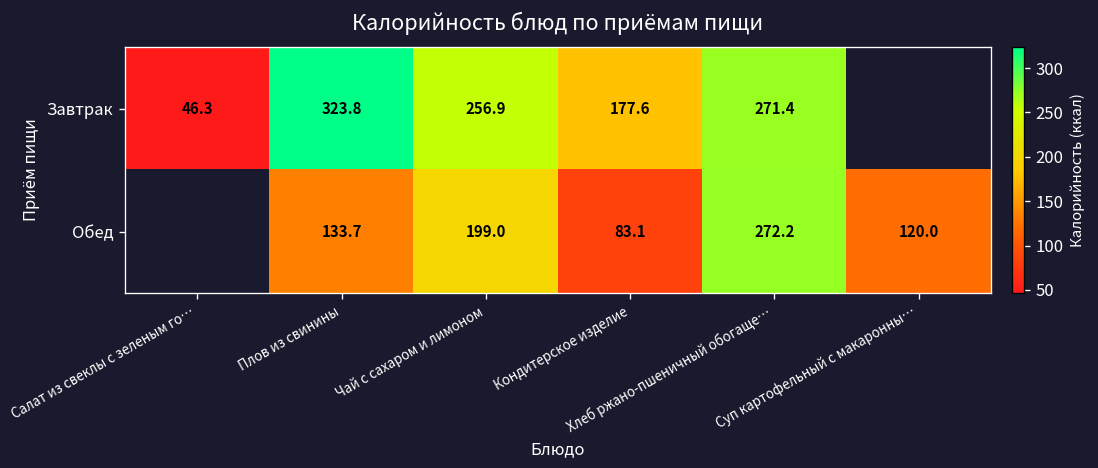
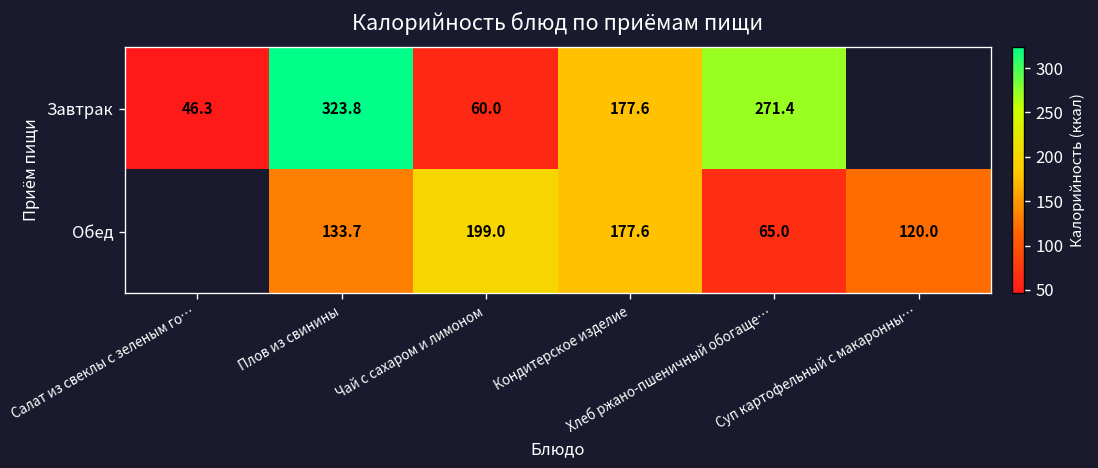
  {
    "Завтрак": {
      "Салат из свеклы с зеленым го…": 46.3,
      "Плов из свинины": 323.8,
-     "Чай с сахаром и лимоном": 256.9,
+     "Чай с сахаром и лимоном": 60.0,
      "Кондитерское изделие": 177.6,
      "Хлеб ржано-пшеничный обогаще…": 271.4
    },
    "Обед": {
      "Плов из свинины": 133.7,
      "Чай с сахаром и лимоном": 199.0,
-     "Кондитерское изделие": 83.1,
-     "Хлеб ржано-пшеничный обогаще…": 272.2,
+     "Кондитерское изделие": 177.6,
+     "Хлеб ржано-пшеничный обогаще…": 65.0,
      "Суп картофельный с макаронны…": 120.0
    }
  }
